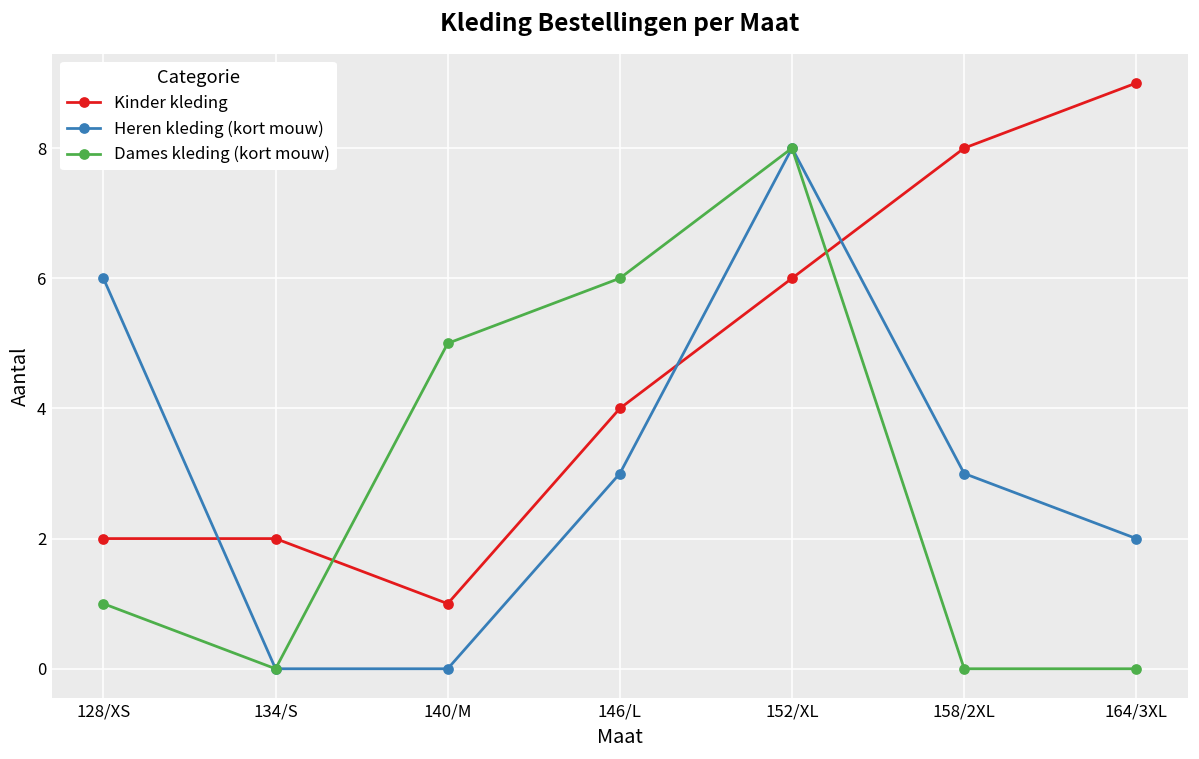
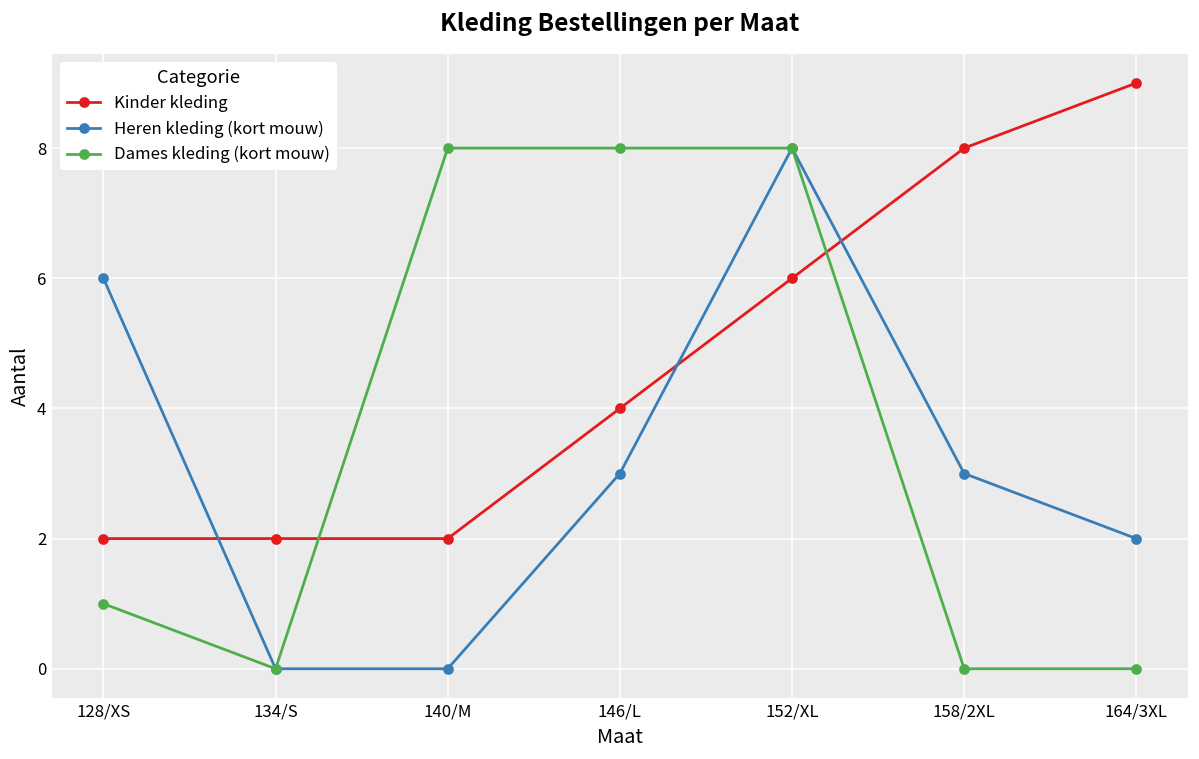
  {
    "Kinder kleding": {
      "128/XS": 2,
      "134/S": 2,
-     "140/M": 1,
+     "140/M": 2,
      "146/L": 4,
      "152/XL": 6,
      "158/2XL": 8,
      "164/3XL": 9
    },
    "Heren kleding (kort mouw)": {
      "128/XS": 6,
      "140/M": 0,
      "146/L": 3,
      "158/2XL": 3,
      "164/3XL": 2
    },
    "Dames kleding (kort mouw)": {
      "128/XS": 1,
-     "140/M": 5,
-     "146/L": 6,
+     "140/M": 8,
+     "146/L": 8,
      "158/2XL": 0,
      "164/3XL": 0
    }
  }
